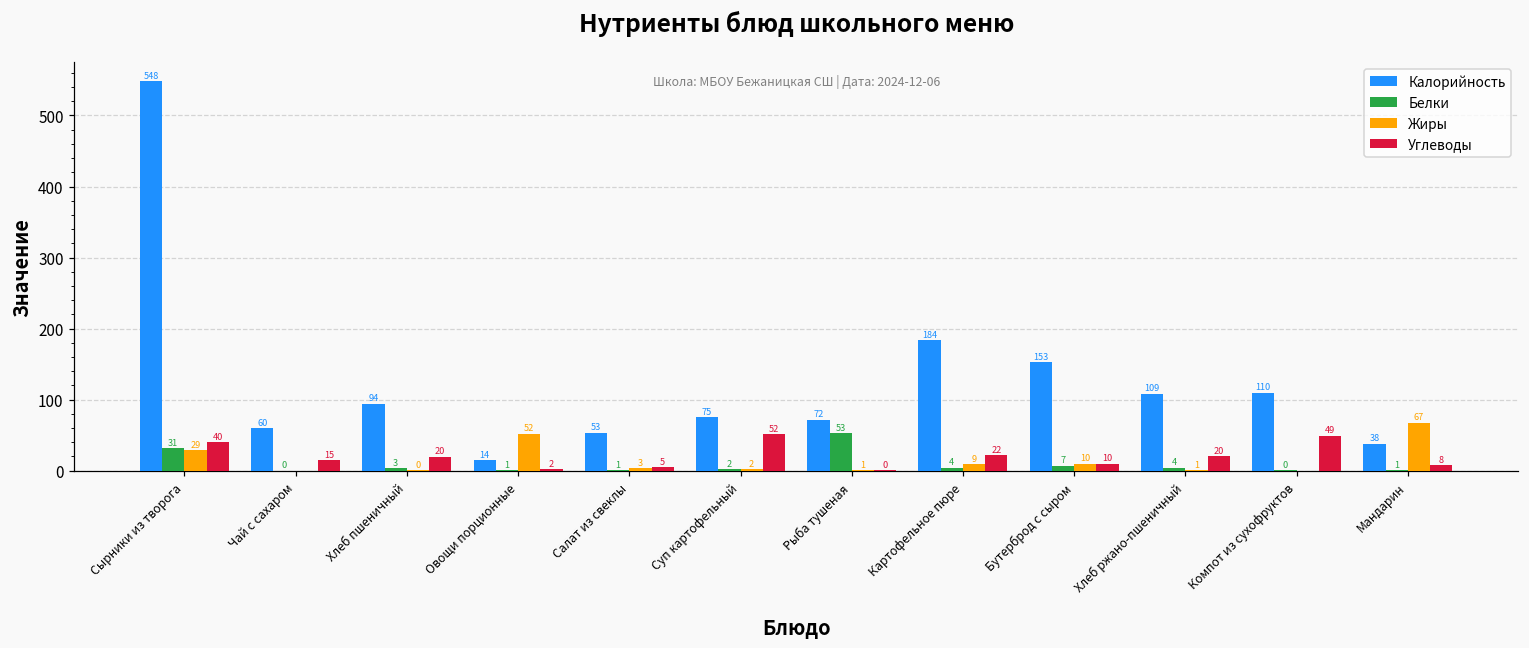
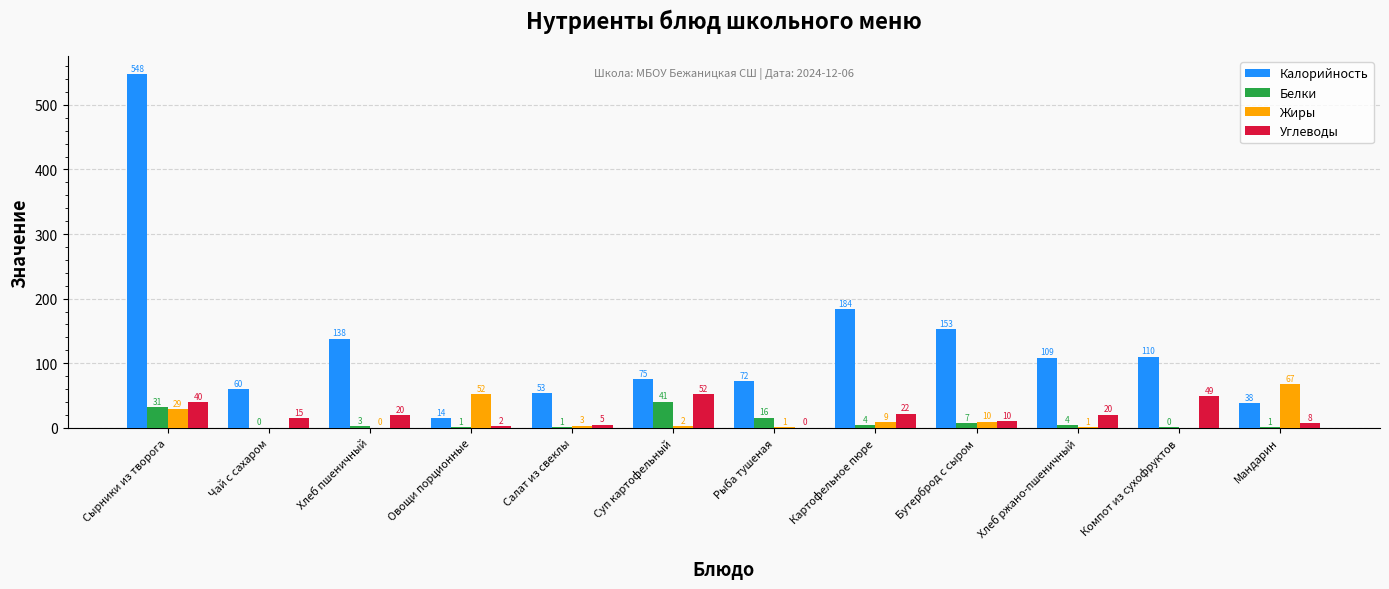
  {
    "Калорийность": {
      "Сырники из творога": 548,
      "Чай с сахаром": 60,
-     "Хлеб пшеничный": 94,
+     "Хлеб пшеничный": 138,
      "Овощи порционные": 14,
      "Салат из свеклы": 53,
      "Суп картофельный": 75,
      "Рыба тушеная": 72,
      "Картофельное пюре": 184,
      "Бутерброд с сыром": 153,
      "Хлеб ржано-пшеничный": 109,
      "Компот из сухофруктов": 110,
      "Мандарин": 38
    },
    "Белки": {
      "Сырники из творога": 31,
      "Чай с сахаром": 0,
      "Хлеб пшеничный": 3,
      "Овощи порционные": 1,
      "Салат из свеклы": 1,
-     "Суп картофельный": 2,
-     "Рыба тушеная": 53,
+     "Суп картофельный": 41,
+     "Рыба тушеная": 16,
      "Картофельное пюре": 4,
      "Бутерброд с сыром": 7,
      "Хлеб ржано-пшеничный": 4,
      "Компот из сухофруктов": 0,
      "Мандарин": 1
    },
    "Жиры": {
      "Сырники из творога": 29,
      "Хлеб пшеничный": 0,
      "Овощи порционные": 52,
      "Салат из свеклы": 3,
      "Суп картофельный": 2,
      "Рыба тушеная": 1,
      "Картофельное пюре": 9,
      "Бутерброд с сыром": 10,
      "Хлеб ржано-пшеничный": 1,
      "Мандарин": 67
    },
    "Углеводы": {
      "Сырники из творога": 40,
      "Чай с сахаром": 15,
      "Хлеб пшеничный": 20,
      "Овощи порционные": 2,
      "Салат из свеклы": 5,
      "Суп картофельный": 52,
      "Рыба тушеная": 0,
      "Картофельное пюре": 22,
      "Бутерброд с сыром": 10,
      "Хлеб ржано-пшеничный": 20,
      "Компот из сухофруктов": 49,
      "Мандарин": 8
    }
  }
